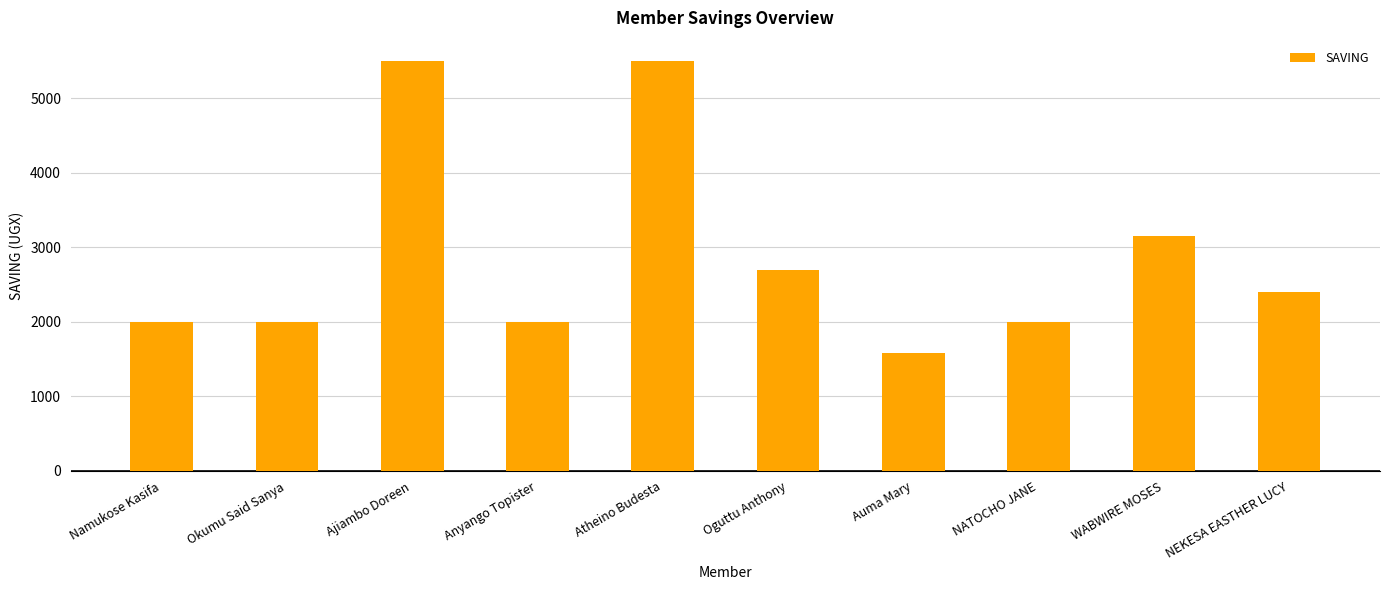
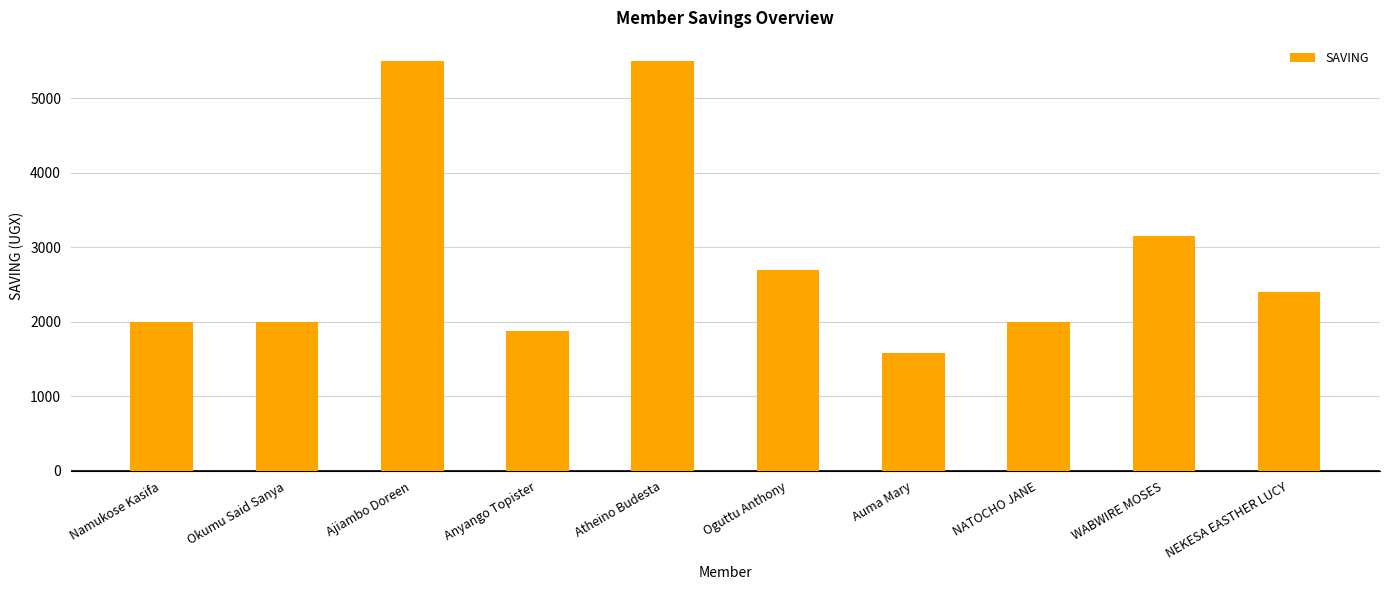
  {
    "Namukose Kasifa": 2000,
    "Okumu Said Sanya": 2000,
    "Ajiambo Doreen": 5500,
-   "Anyango Topister": 2000,
+   "Anyango Topister": 1900,
    "Atheino Budesta": 5500,
    "Oguttu Anthony": 2700,
    "Auma Mary": 1600,
    "NATOCHO JANE": 2000,
    "WABWIRE MOSES": 3200,
    "NEKESA EASTHER LUCY": 2400
  }
